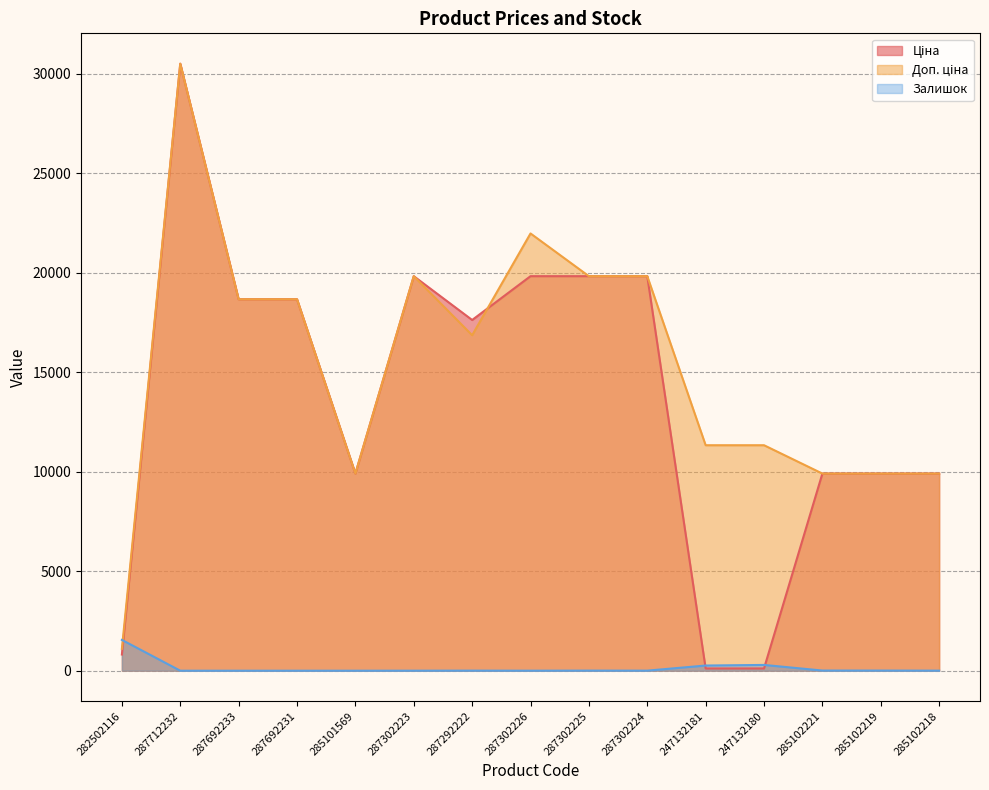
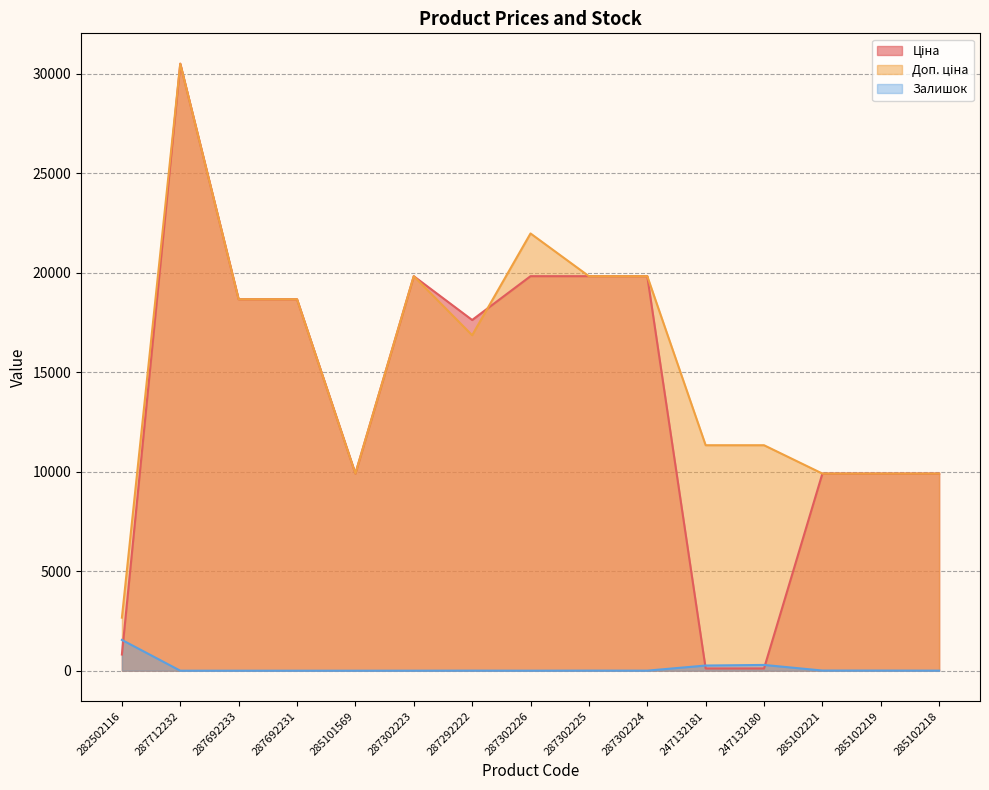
  {
    "Ціна": {
      "282502116": 800,
      "287292222": 17600,
      "287302226": 19800,
      "247132181": 100,
      "247132180": 100
    },
    "Доп. ціна": {
-     "282502116": 1100,
+     "282502116": 2700,
      "287292222": 16900,
      "287302226": 22000,
      "247132181": 11300,
      "247132180": 11300
    },
    "Залишок": {
      "282502116": 1500,
      "287712232": 0,
      "287692233": 0,
      "287692231": 0,
      "285101569": 0,
      "287302223": 0,
      "287292222": 0,
      "287302226": 0,
      "287302225": 0,
      "287302224": 0,
      "247132181": 300,
      "247132180": 300,
      "285102221": 0,
      "285102219": 0,
      "285102218": 0
    }
  }
